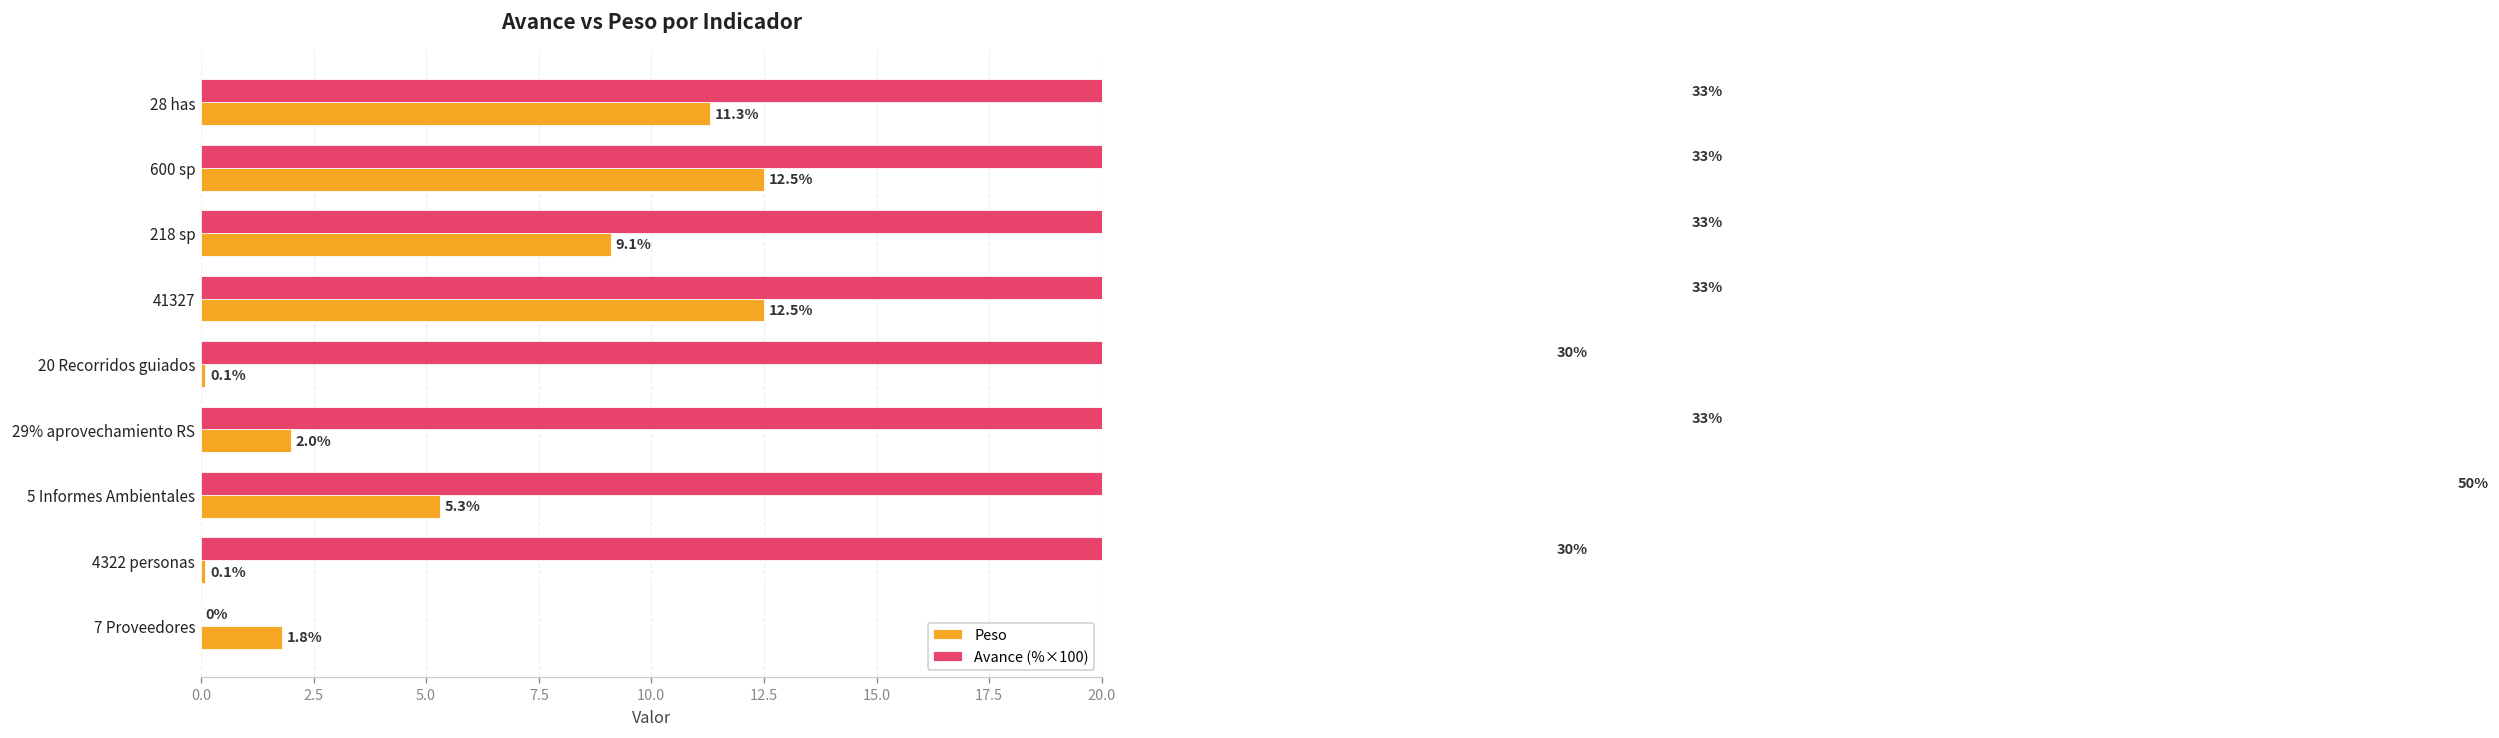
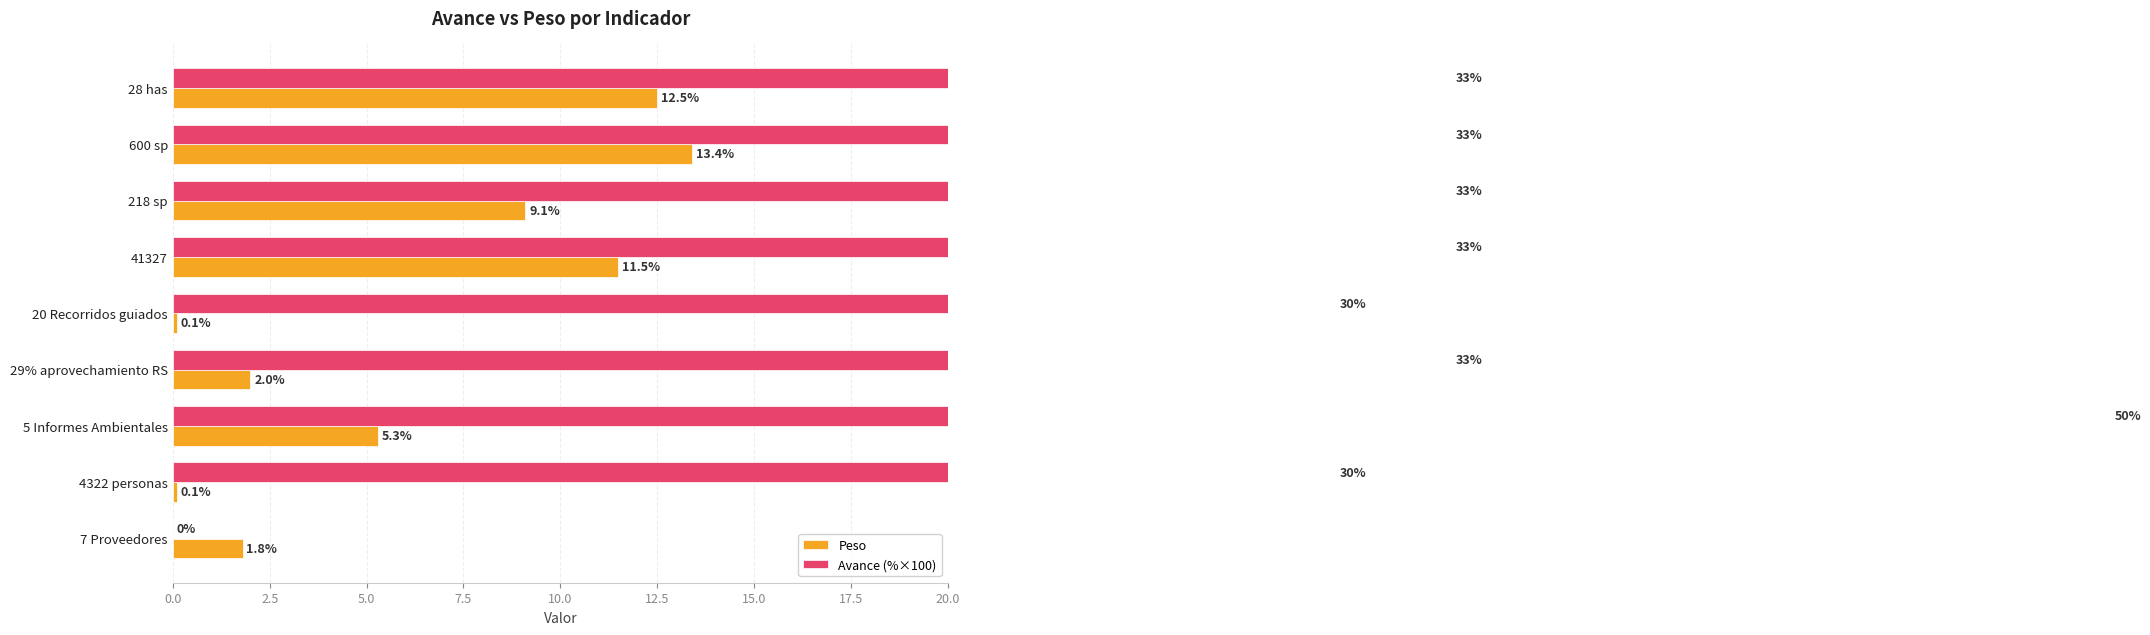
  {
    "Peso": {
-     "28 has": "11.3%",
-     "600 sp": "12.5%",
+     "28 has": "12.5%",
+     "600 sp": "13.4%",
      "218 sp": "9.1%",
-     "41327": "12.5%",
+     "41327": "11.5%",
      "20 Recorridos guiados": "0.1%",
      "29% aprovechamiento RS": "2.0%",
      "5 Informes Ambientales": "5.3%",
      "4322 personas": "0.1%",
      "7 Proveedores": "1.8%"
    },
    "Avance (%×100)": {
      "7 Proveedores": "0%"
    }
  }
